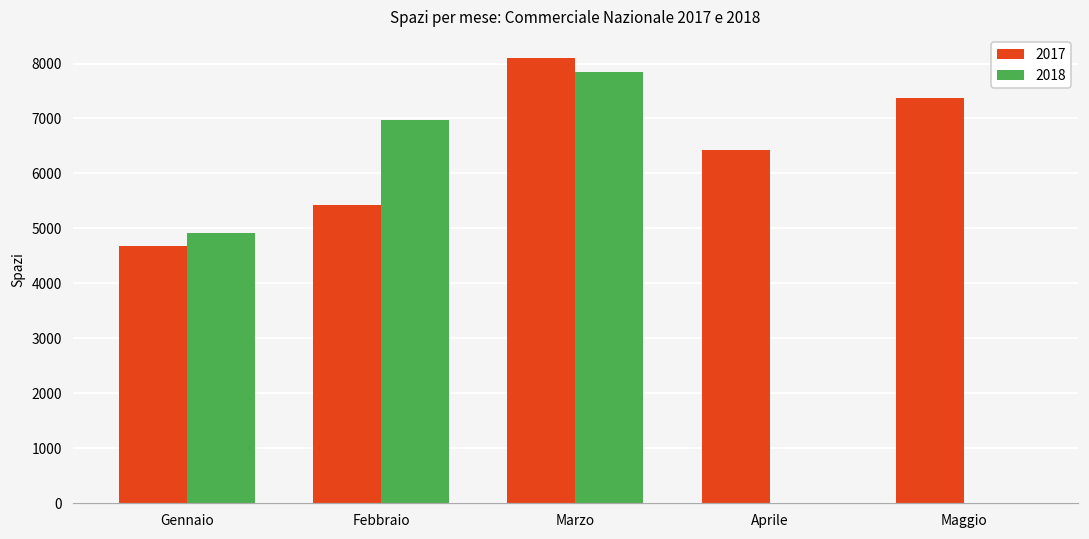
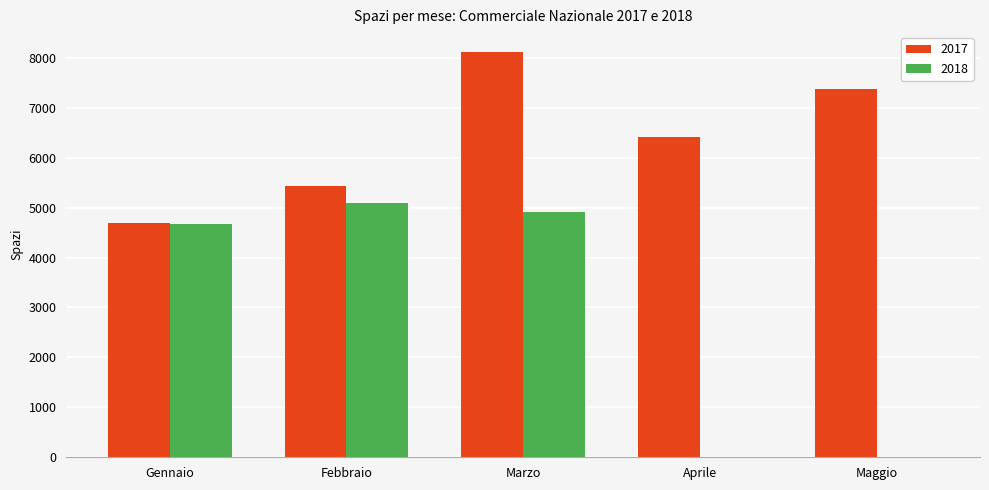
  {
    "2017": {
      "Gennaio": 4700,
      "Febbraio": 5400,
      "Marzo": 8100,
      "Aprile": 6400,
      "Maggio": 7400
    },
    "2018": {
-     "Gennaio": 4900,
-     "Febbraio": 7000,
-     "Marzo": 7800,
+     "Gennaio": 4700,
+     "Febbraio": 5100,
+     "Marzo": 4900,
      "Aprile": 0,
      "Maggio": 0
    }
  }
